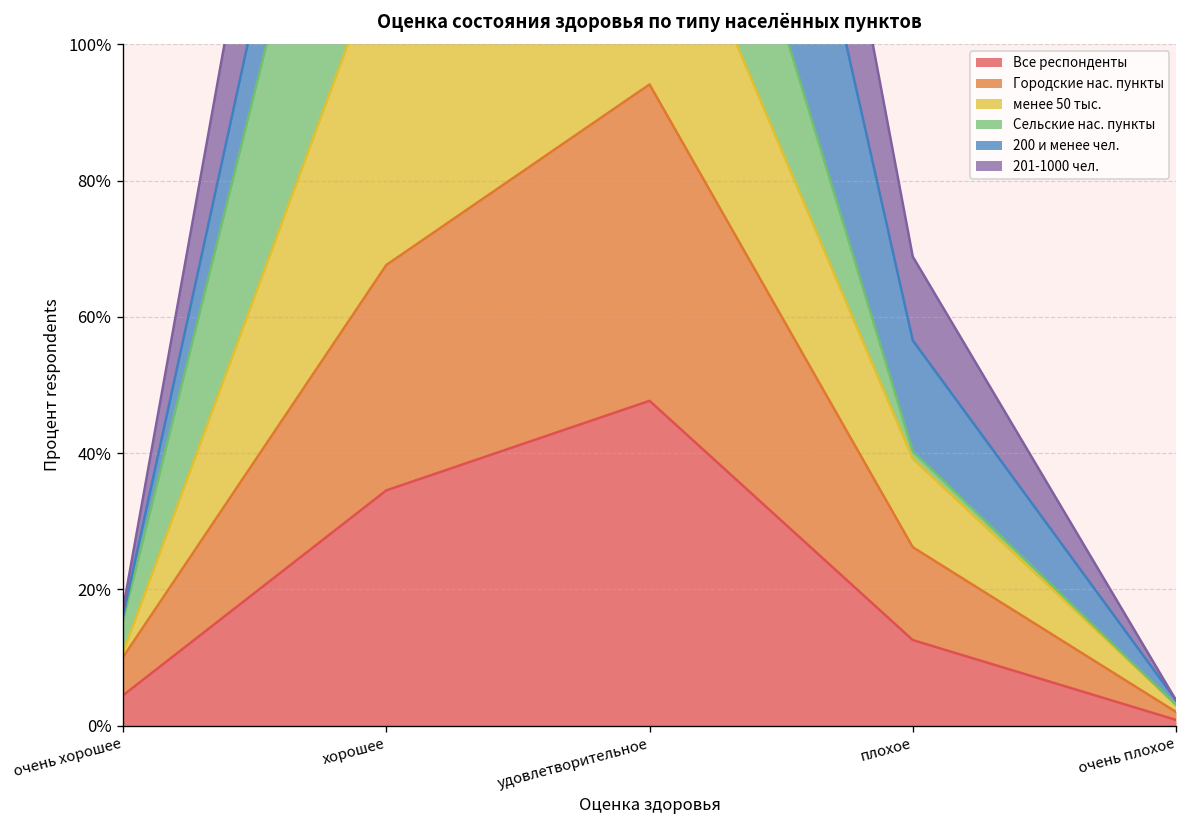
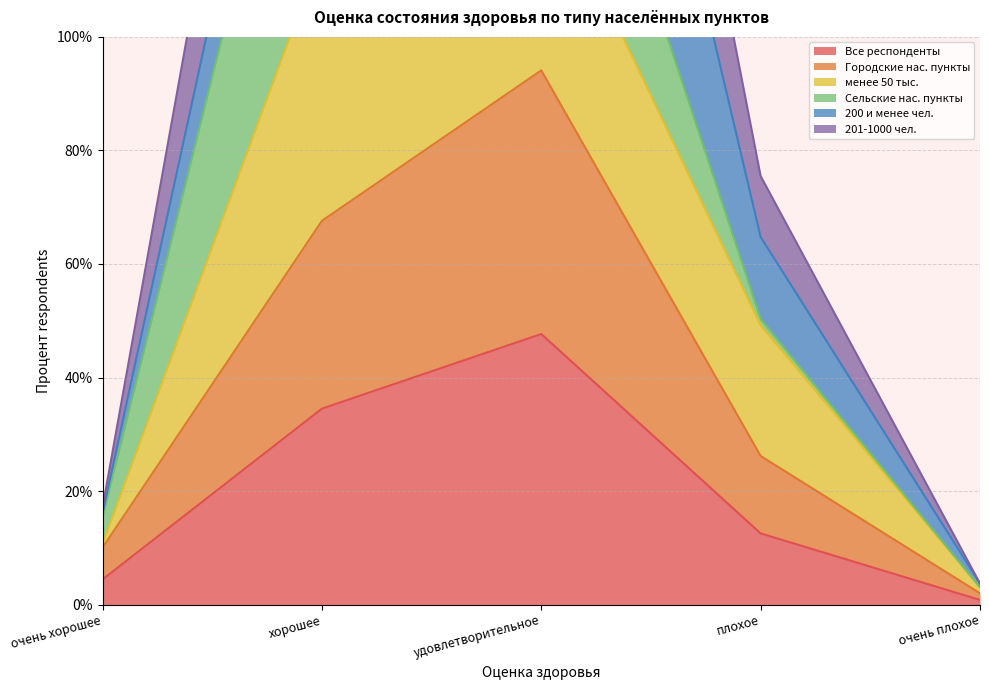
  {
    "менее 50 тыс.": {
      "очень хорошее": "1%",
-     "плохое": "13%"
+     "плохое": "23%"
    },
    "Сельские нас. пункты": {
      "очень хорошее": "5%",
      "плохое": "1%"
    },
    "200 и менее чел.": {
      "очень хорошее": "1%",
-     "плохое": "16%"
+     "плохое": "14%"
    },
    "201-1000 чел.": {
      "очень хорошее": "1%",
-     "плохое": "12%"
+     "плохое": "11%"
    }
  }
